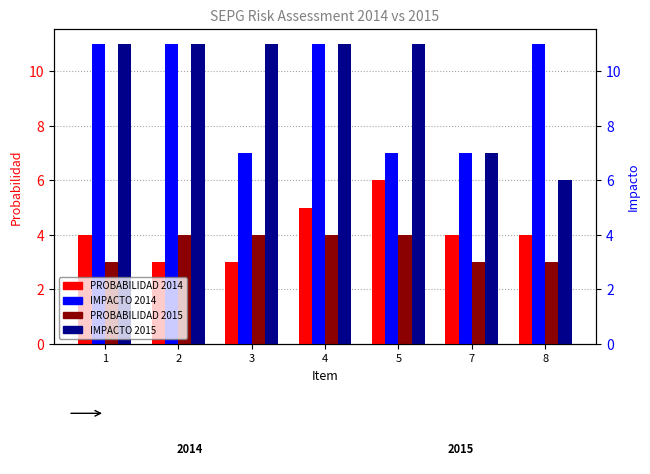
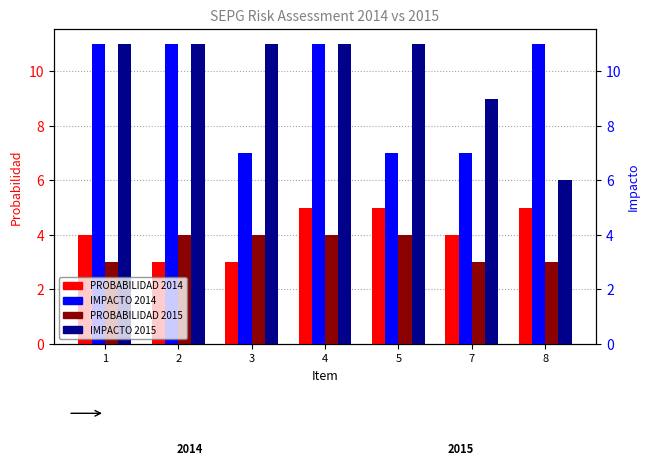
  {
    "PROBABILIDAD 2014": {
      "1": 4,
      "2": 3,
      "3": 3,
      "4": 5,
-     "5": 6,
+     "5": 5,
      "7": 4,
-     "8": 4
+     "8": 5
    },
    "IMPACTO 2014": {
      "1": 11,
      "2": 11,
      "3": 7,
      "4": 11,
      "5": 7,
      "7": 7,
      "8": 11
    },
    "PROBABILIDAD 2015": {
      "1": 3,
      "2": 4,
      "3": 4,
      "4": 4,
      "5": 4,
      "7": 3,
      "8": 3
    },
    "IMPACTO 2015": {
      "1": 11,
      "2": 11,
      "3": 11,
      "4": 11,
      "5": 11,
-     "7": 7,
+     "7": 9,
      "8": 6
    }
  }
